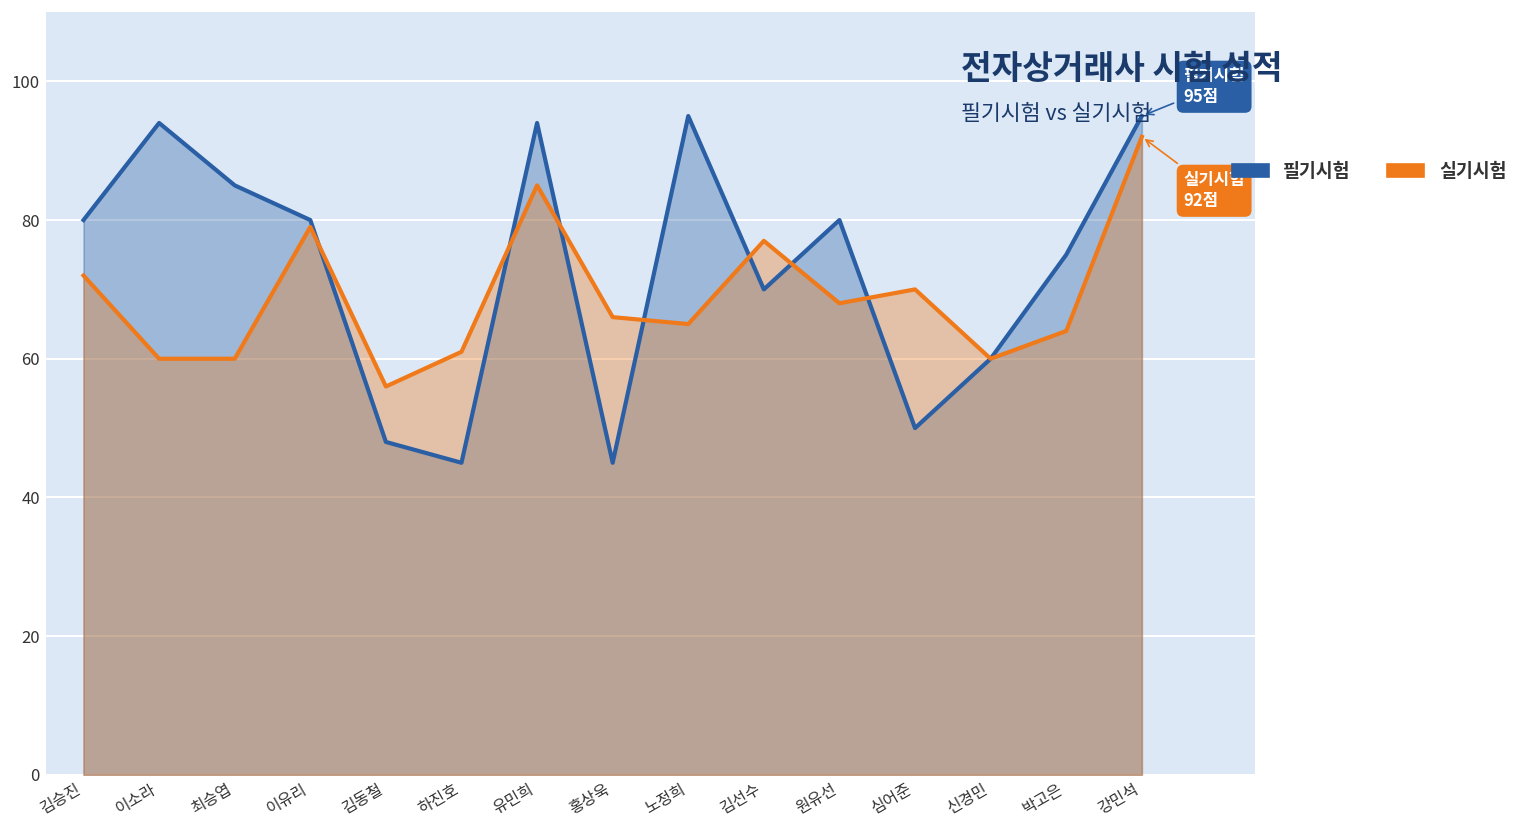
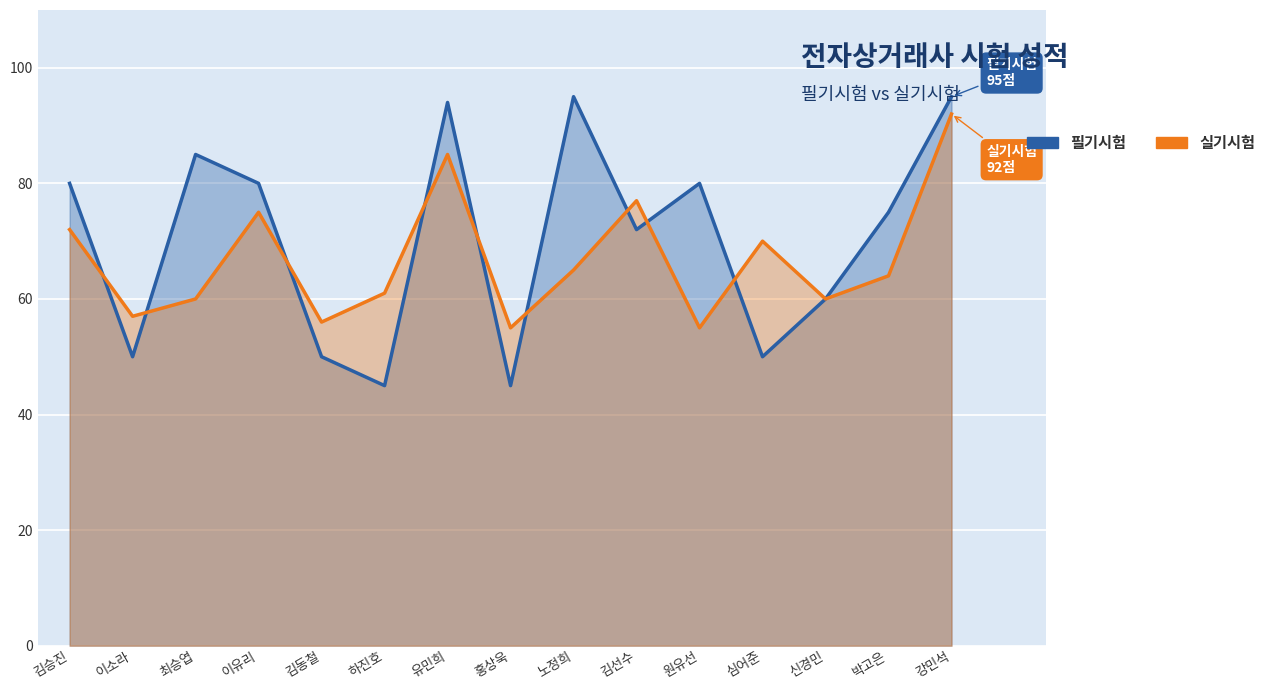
  {
    "필기시험": {
      "김승진": 80,
-     "이소라": 94,
+     "이소라": 50,
      "최승엽": 85,
      "이유리": 80,
-     "김동철": 48,
+     "김동철": 50,
      "하진호": 45,
      "유민희": 94,
      "홍상욱": 45,
      "노정희": 95,
-     "김선수": 70,
+     "김선수": 72,
      "원유선": 80,
      "심어준": 50,
      "박고은": 75
    },
    "실기시험": {
      "김승진": 72,
-     "이소라": 60,
+     "이소라": 57,
      "최승엽": 60,
-     "이유리": 79,
+     "이유리": 75,
      "김동철": 56,
      "하진호": 61,
      "유민희": 85,
-     "홍상욱": 66,
+     "홍상욱": 55,
      "노정희": 65,
      "김선수": 77,
-     "원유선": 68,
+     "원유선": 55,
      "심어준": 70,
      "박고은": 64,
      "강민석": 92
    }
  }
